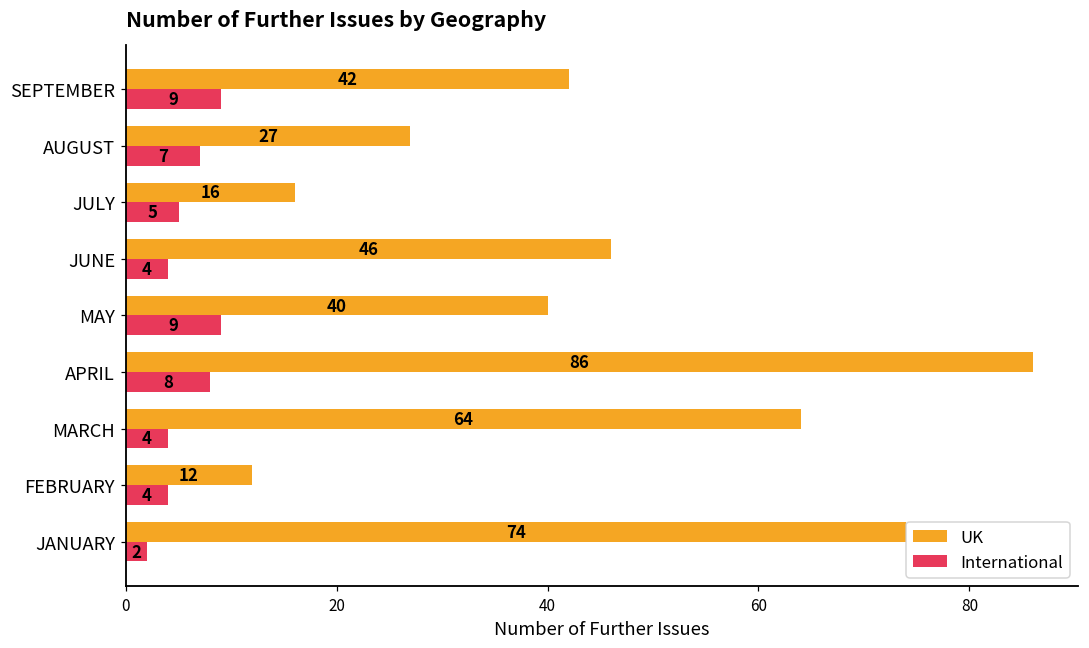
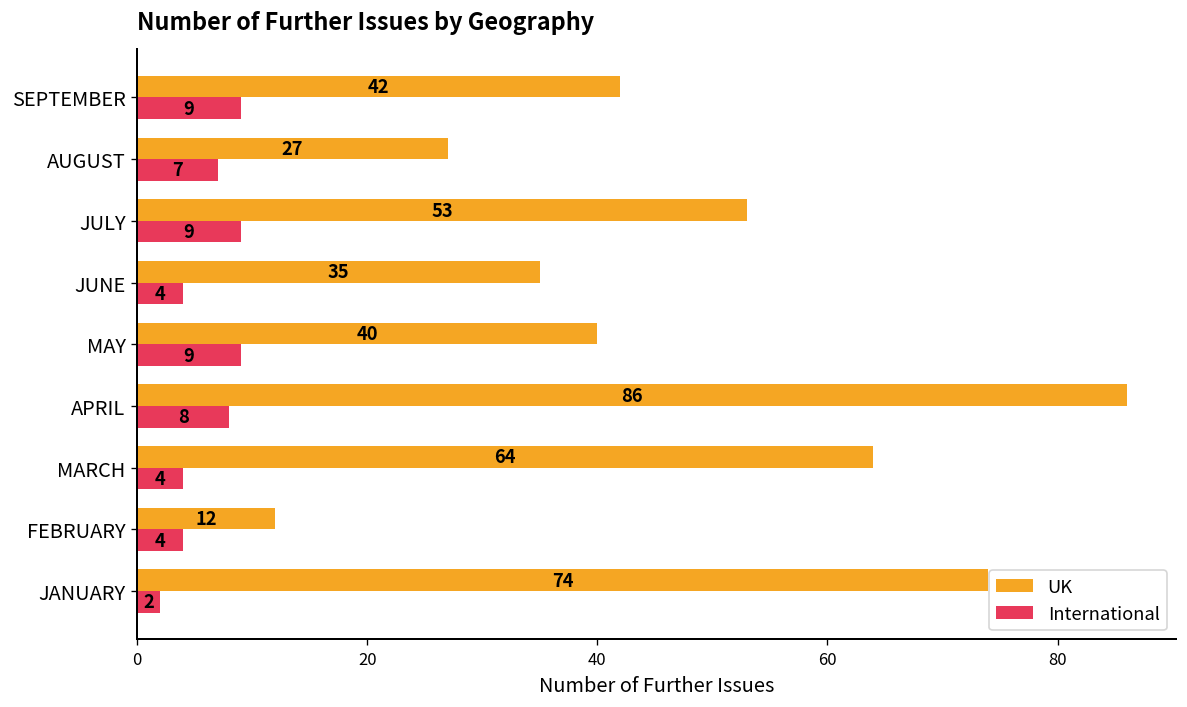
  {
    "UK": {
      "SEPTEMBER": 42,
      "AUGUST": 27,
-     "JULY": 16,
-     "JUNE": 46,
+     "JULY": 53,
+     "JUNE": 35,
      "MAY": 40,
      "APRIL": 86,
      "MARCH": 64,
      "FEBRUARY": 12,
      "JANUARY": 74
    },
    "International": {
      "SEPTEMBER": 9,
      "AUGUST": 7,
-     "JULY": 5,
+     "JULY": 9,
      "JUNE": 4,
      "MAY": 9,
      "APRIL": 8,
      "MARCH": 4,
      "FEBRUARY": 4,
      "JANUARY": 2
    }
  }
